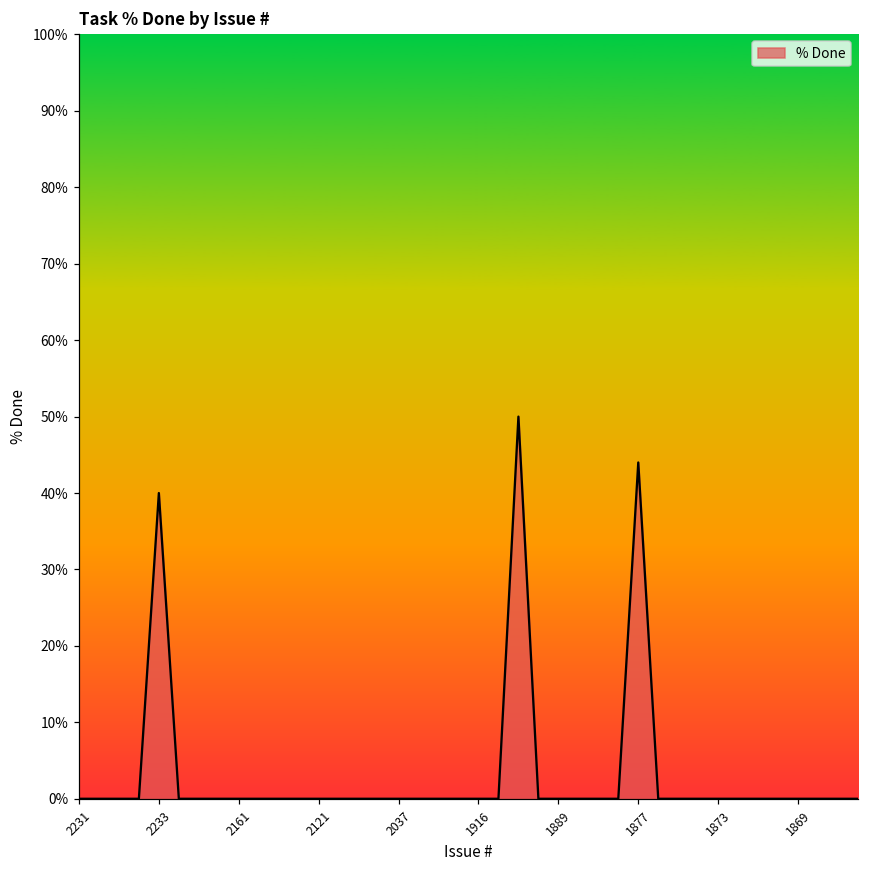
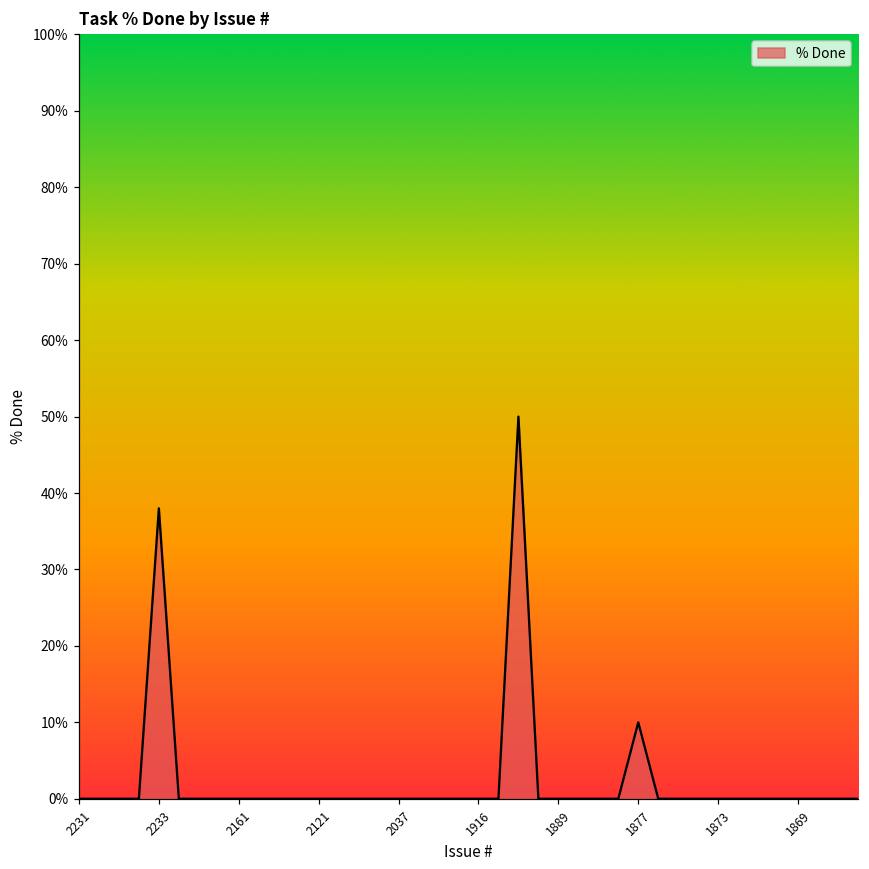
  {
    "2231": "0%",
-   "2233": "40%",
+   "2233": "38%",
    "2161": "0%",
    "2121": "0%",
    "2037": "0%",
    "1916": "0%",
    "1889": "0%",
-   "1877": "44%",
+   "1877": "10%",
    "1873": "0%",
    "1869": "0%"
  }
